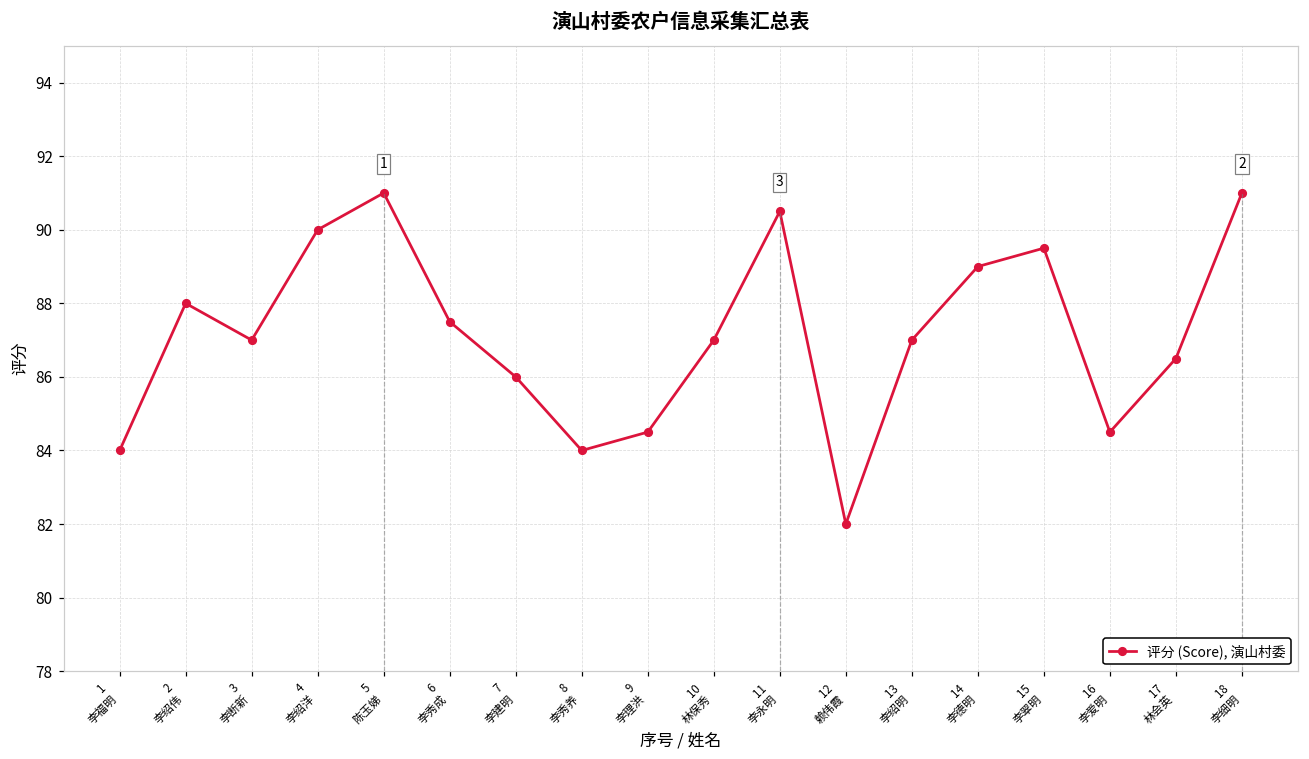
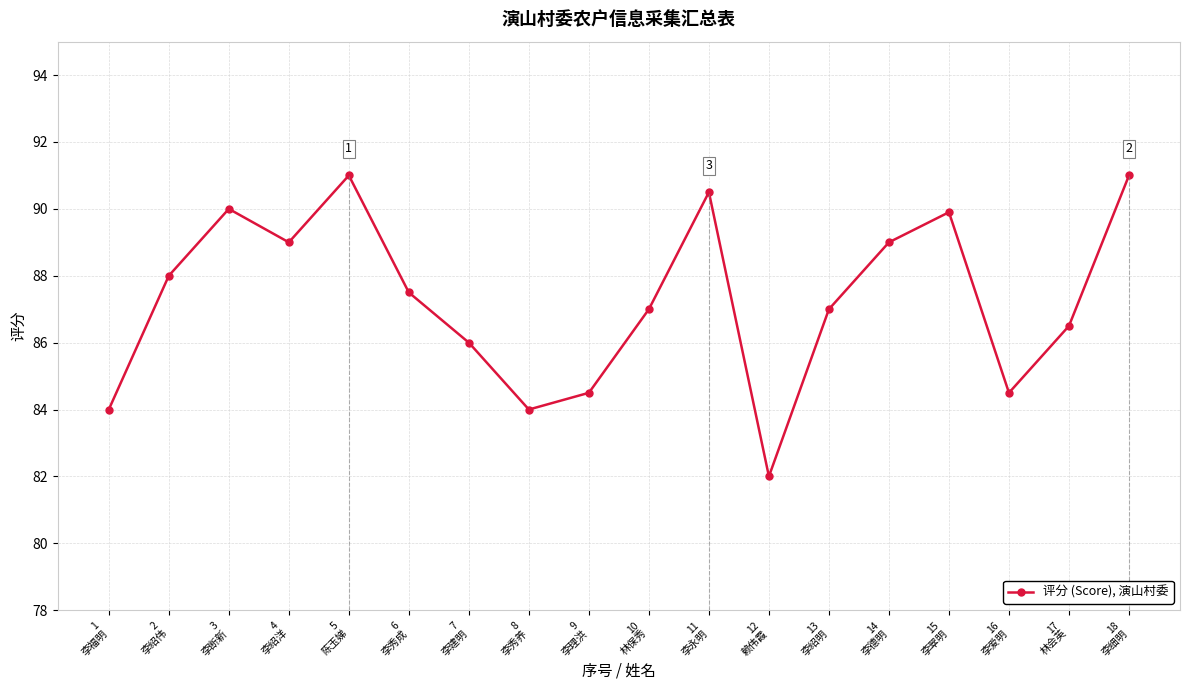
  {
    "1 李福明": 84.0,
    "2 李绍伟": 88.0,
-   "3 李断新": 87,
-   "4 李绍洋": 90,
+   "3 李断新": 90,
+   "4 李绍洋": 89,
    "6 李秀成": 87.5,
    "7 李建明": 86.0,
    "8 李秀养": 84.0,
    "9 李理洪": 84.5,
    "10 林保秀": 87.0,
    "12 赖伟霞": 82.0,
    "13 李绍明": 87.0,
    "14 李德明": 89.0,
-   "15 李翠明": 89.5,
+   "15 李翠明": 89.9,
    "16 李爱明": 84.5,
    "17 林会英": 86.5
  }
